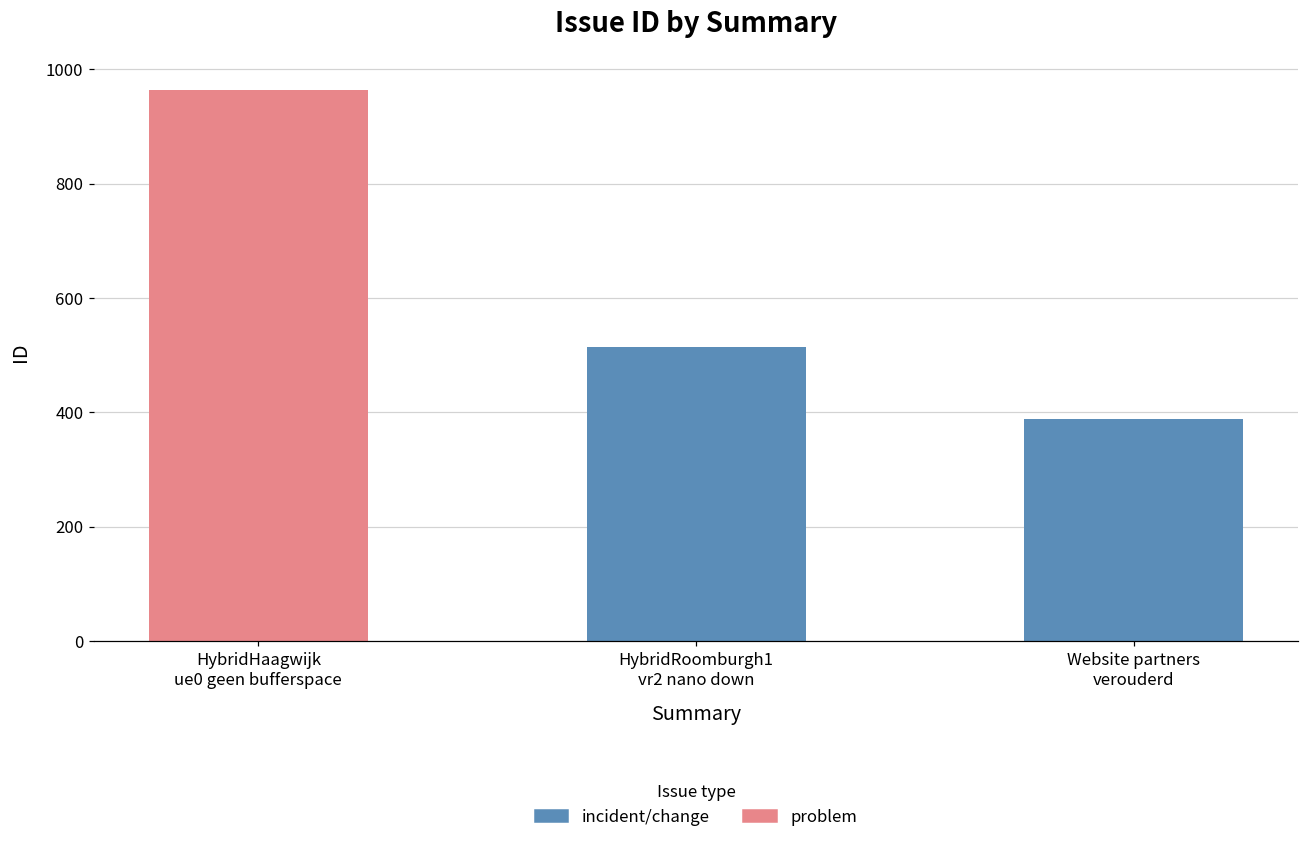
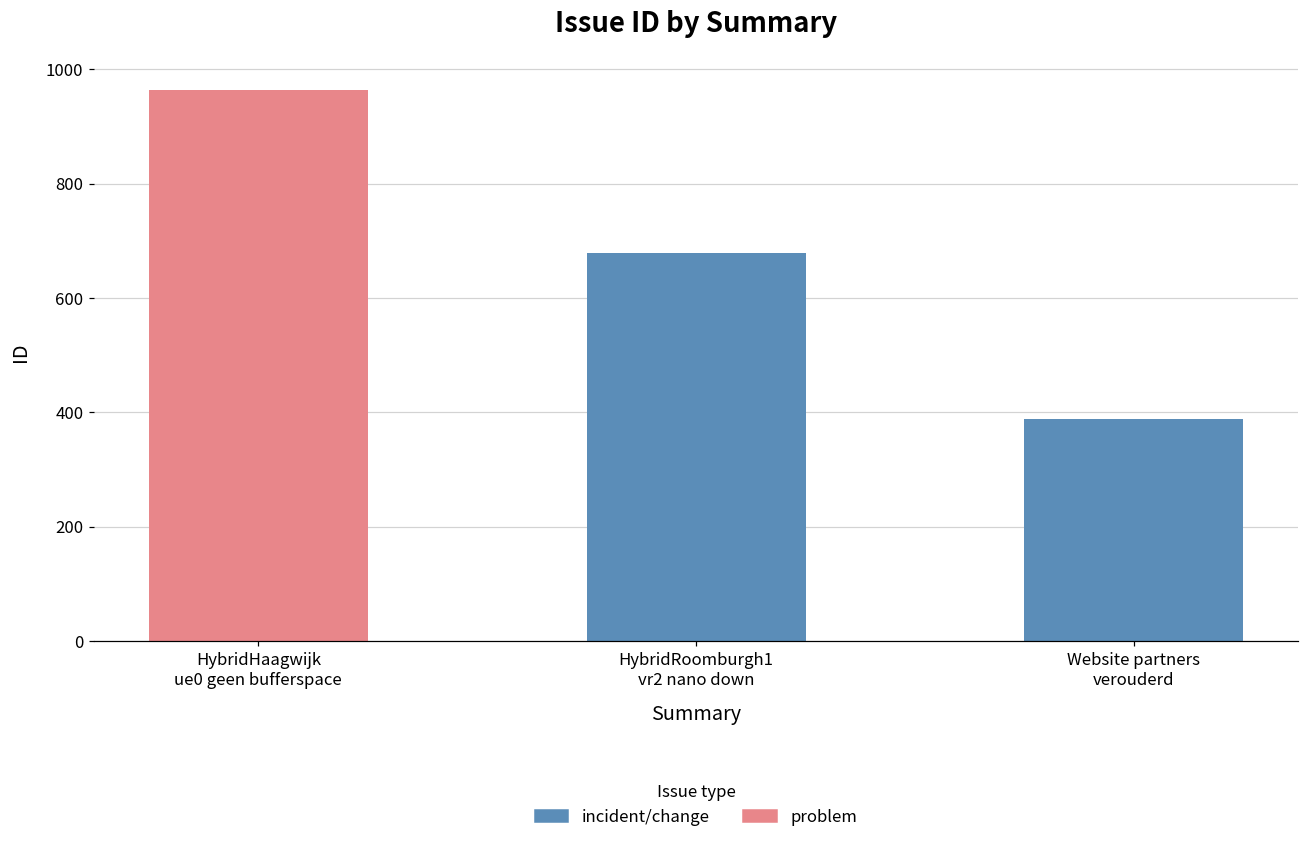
  {
    "HybridHaagwijk ue0 geen bufferspace": 960,
-   "HybridRoomburgh1 vr2 nano down": 520,
+   "HybridRoomburgh1 vr2 nano down": 680,
    "Website partners verouderd": 390
  }
